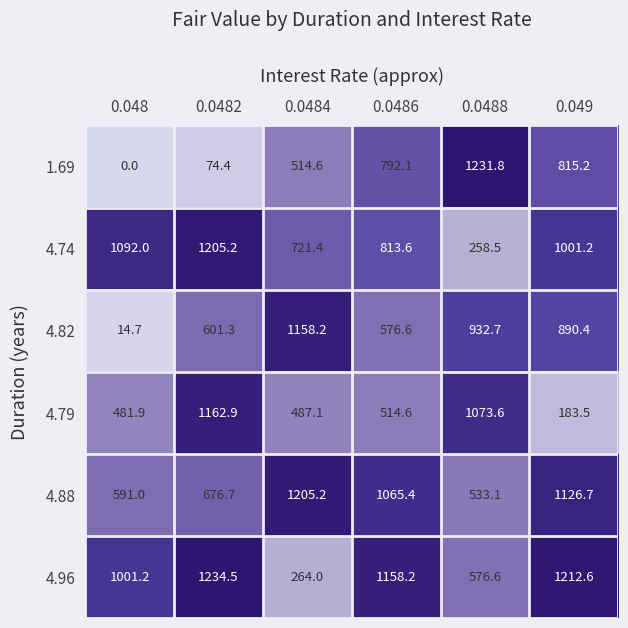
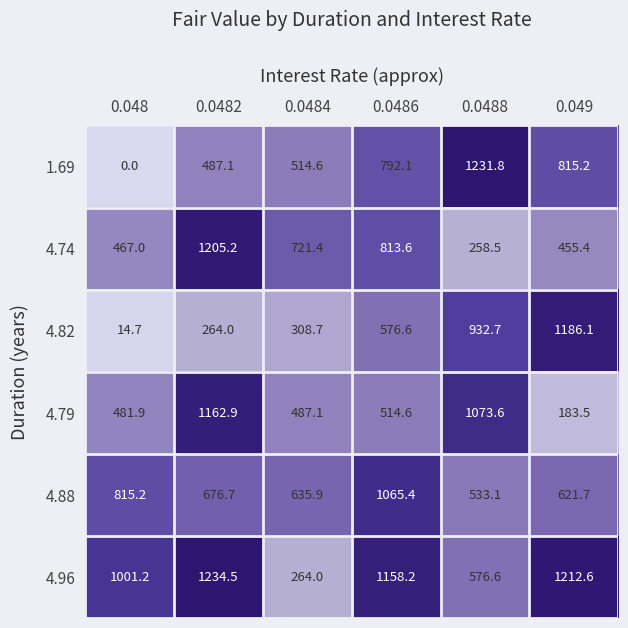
  {
    "1.69": {
      "0.048": 0.0,
-     "0.0482": 74.4,
+     "0.0482": 487.1,
      "0.0484": 514.6,
      "0.0486": 792.1,
      "0.0488": 1231.8,
      "0.049": 815.2
    },
    "4.74": {
-     "0.048": 1092.0,
+     "0.048": 467.0,
      "0.0482": 1205.2,
      "0.0484": 721.4,
      "0.0486": 813.6,
      "0.0488": 258.5,
-     "0.049": 1001.2
+     "0.049": 455.4
    },
    "4.82": {
      "0.048": 14.7,
-     "0.0482": 601.3,
-     "0.0484": 1158.2,
+     "0.0482": 264.0,
+     "0.0484": 308.7,
      "0.0486": 576.6,
      "0.0488": 932.7,
-     "0.049": 890.4
+     "0.049": 1186.1
    },
    "4.79": {
      "0.048": 481.9,
      "0.0482": 1162.9,
      "0.0484": 487.1,
      "0.0486": 514.6,
      "0.0488": 1073.6,
      "0.049": 183.5
    },
    "4.88": {
-     "0.048": 591.0,
+     "0.048": 815.2,
      "0.0482": 676.7,
-     "0.0484": 1205.2,
+     "0.0484": 635.9,
      "0.0486": 1065.4,
      "0.0488": 533.1,
-     "0.049": 1126.7
+     "0.049": 621.7
    },
    "4.96": {
      "0.048": 1001.2,
      "0.0482": 1234.5,
      "0.0484": 264.0,
      "0.0486": 1158.2,
      "0.0488": 576.6,
      "0.049": 1212.6
    }
  }
